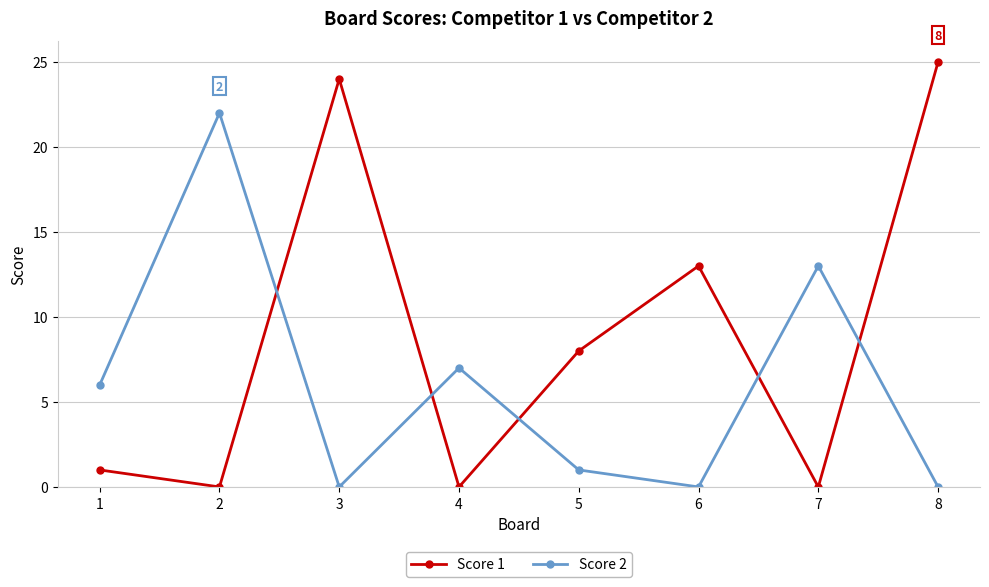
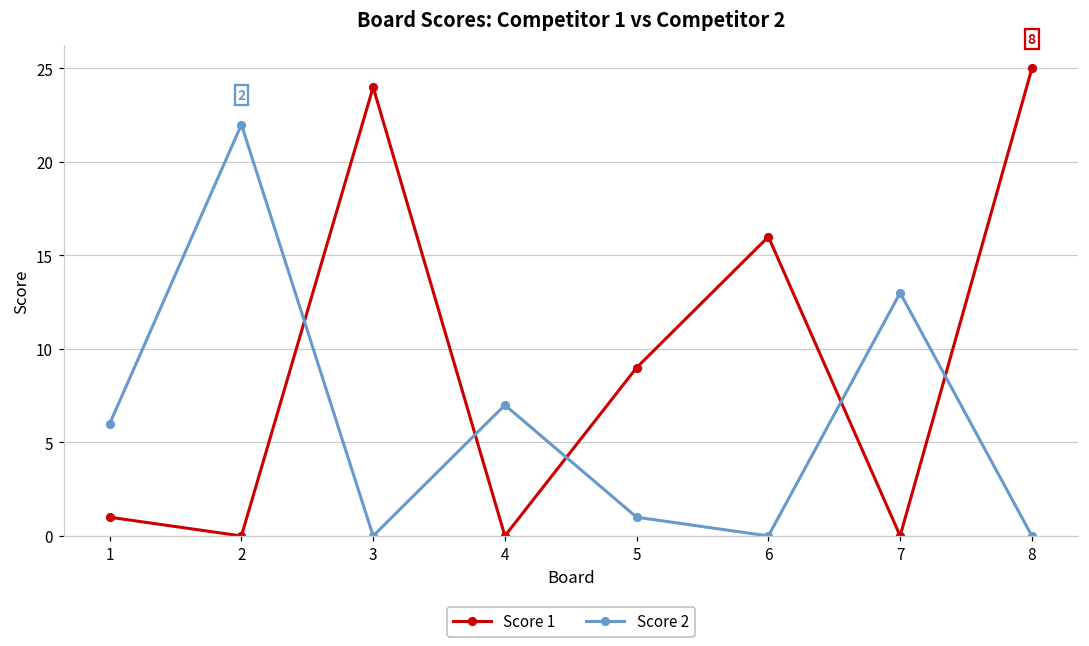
  {
    "Score 1": {
      "1": 1,
      "2": 0,
      "3": 24,
      "4": 0,
-     "5": 8,
-     "6": 13,
+     "5": 9,
+     "6": 16,
      "7": 0
    },
    "Score 2": {
      "1": 6,
      "3": 0,
      "4": 7,
      "5": 1,
      "6": 0,
      "7": 13,
      "8": 0
    }
  }
